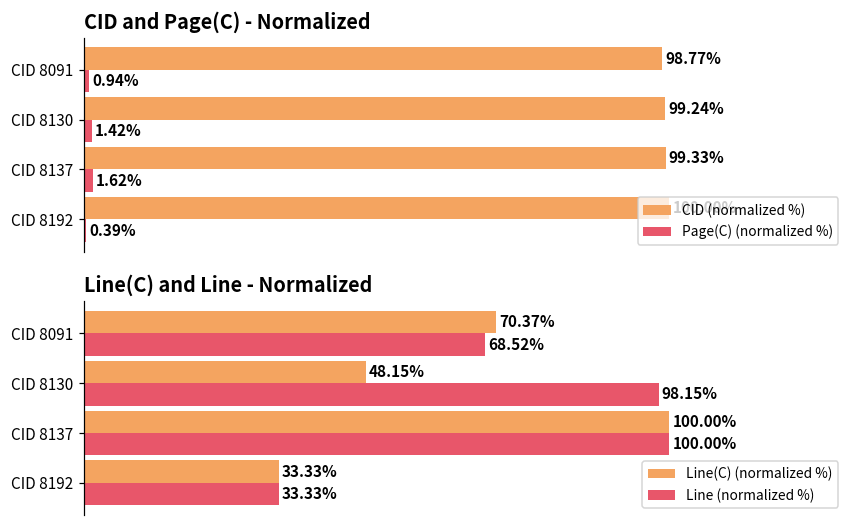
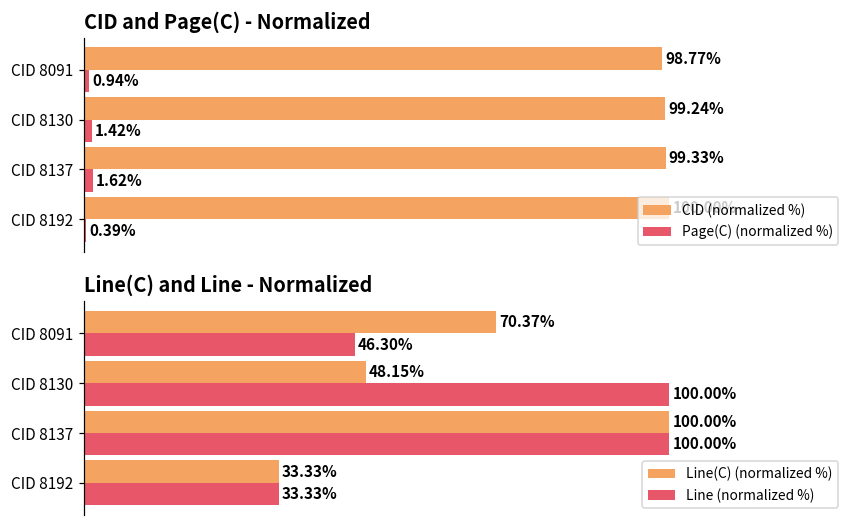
  {
    "CID and Page(C) - Normalized": {
      "CID (normalized %)": {
        "CID 8091": "98.77%",
        "CID 8130": "99.24%",
        "CID 8137": "99.33%"
      },
      "Page(C) (normalized %)": {
        "CID 8091": "0.94%",
        "CID 8130": "1.42%",
        "CID 8137": "1.62%",
        "CID 8192": "0.39%"
      }
    },
    "Line(C) and Line - Normalized": {
      "Line(C) (normalized %)": {
        "CID 8091": "70.37%",
        "CID 8130": "48.15%",
        "CID 8137": "100.00%",
        "CID 8192": "33.33%"
      },
      "Line (normalized %)": {
-       "CID 8091": "68.52%",
-       "CID 8130": "98.15%",
+       "CID 8091": "46.30%",
+       "CID 8130": "100.00%",
        "CID 8137": "100.00%",
        "CID 8192": "33.33%"
      }
    }
  }
